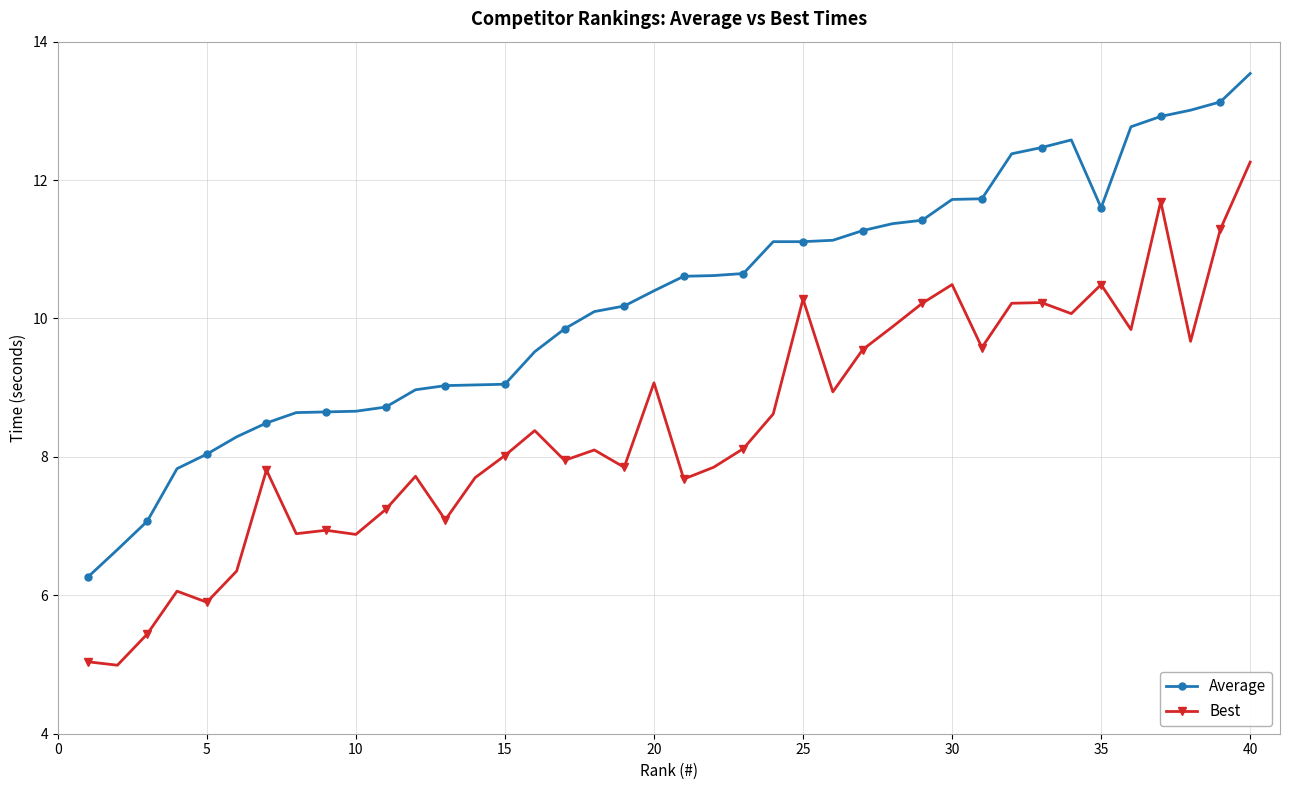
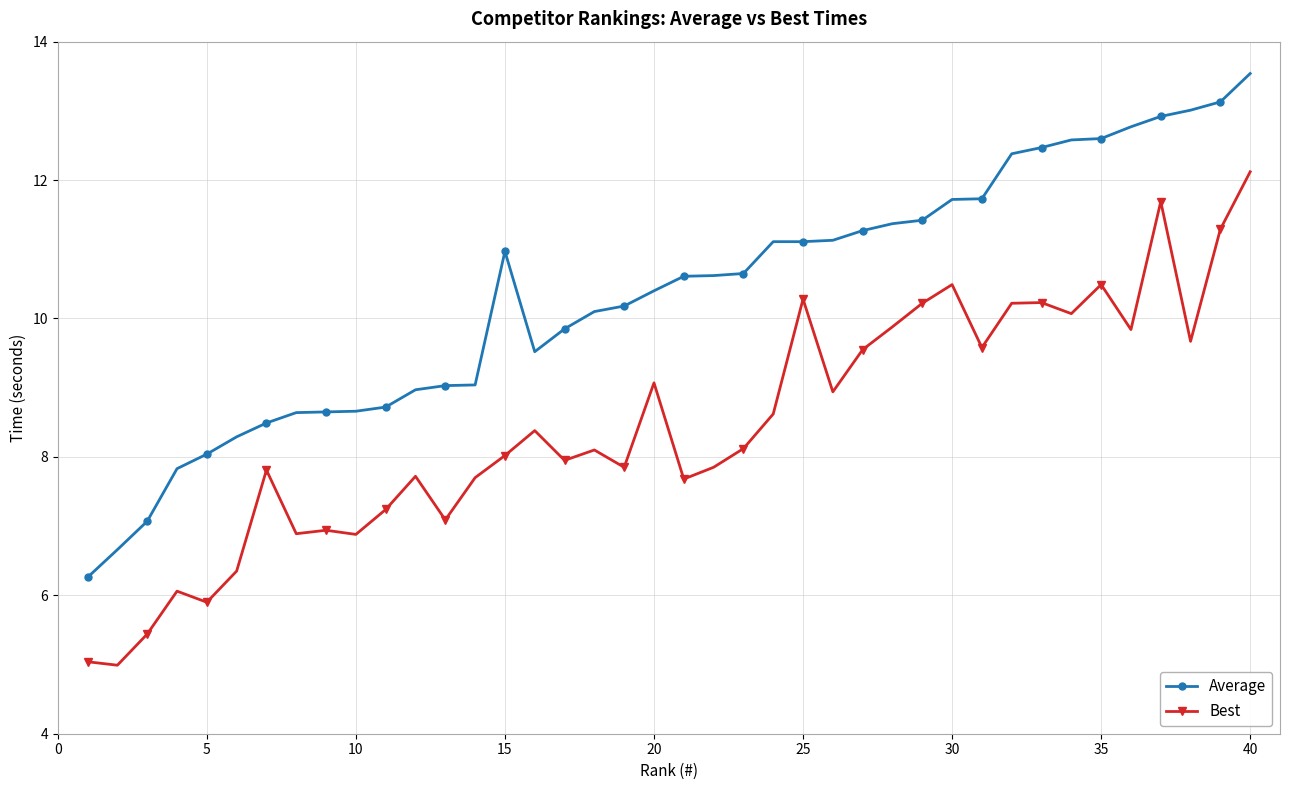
  {
    "Average": {
      "5": 8.0,
      "10": 8.7,
-     "15": 9.1,
+     "15": 11.0,
      "20": 10.4,
      "25": 11.1,
      "30": 11.7,
-     "35": 11.6,
+     "35": 12.6,
      "40": 13.5
    },
    "Best": {
      "5": 5.9,
      "10": 6.9,
      "15": 8.0,
      "20": 9.1,
      "25": 10.3,
      "30": 10.5,
      "35": 10.5,
-     "40": 12.3
+     "40": 12.1
    }
  }
